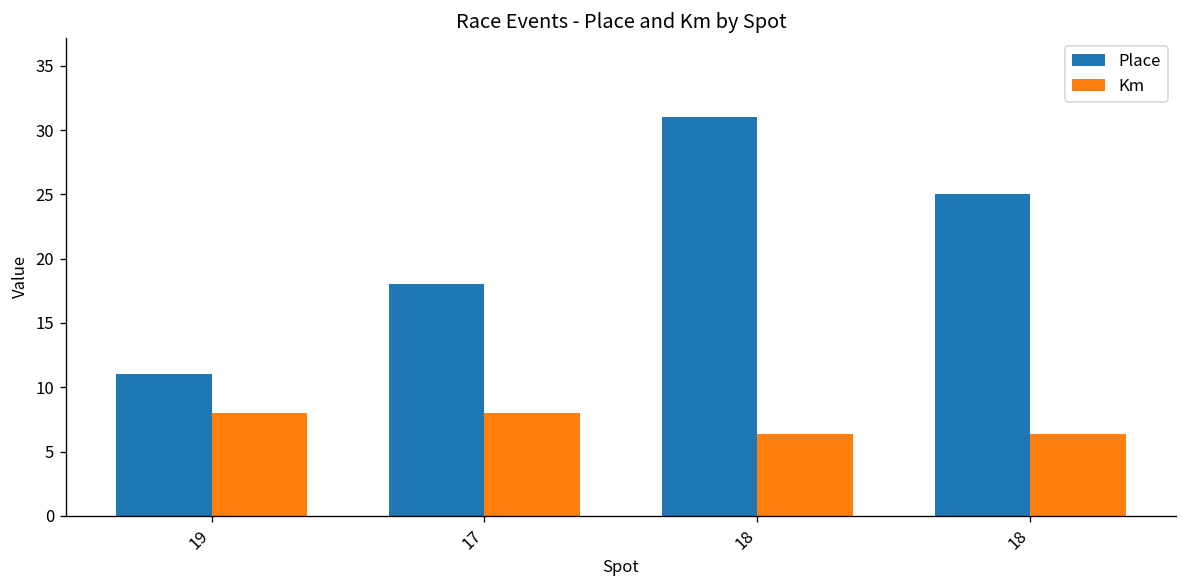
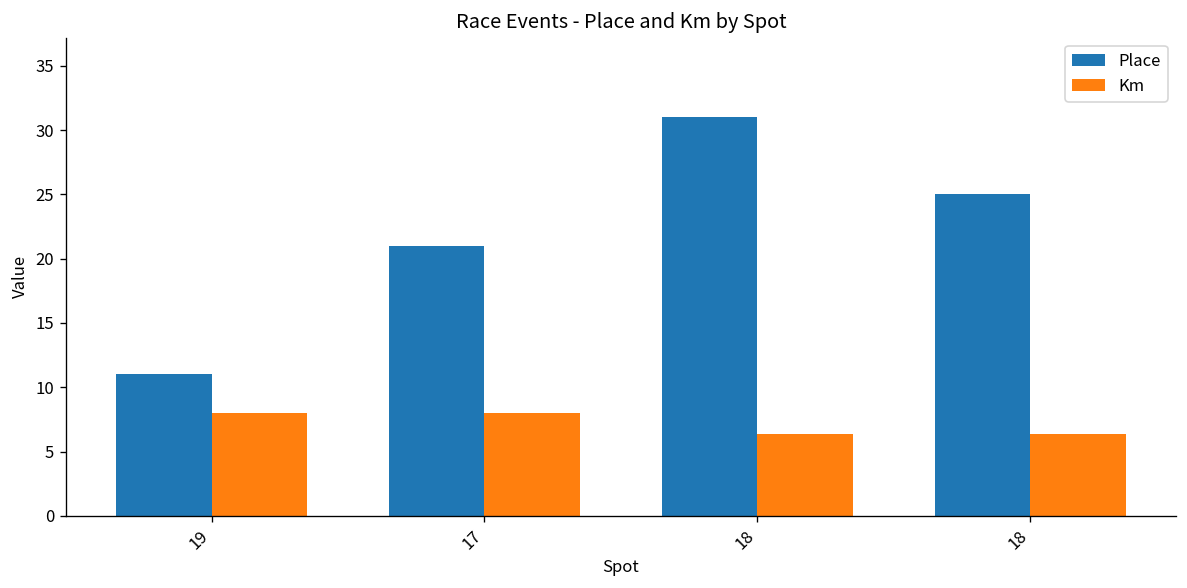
  {
    "Place": {
      "19": 11,
-     "17": 18
+     "17": 21
    },
    "Km": {
      "19": 8,
      "17": 8
    }
  }
